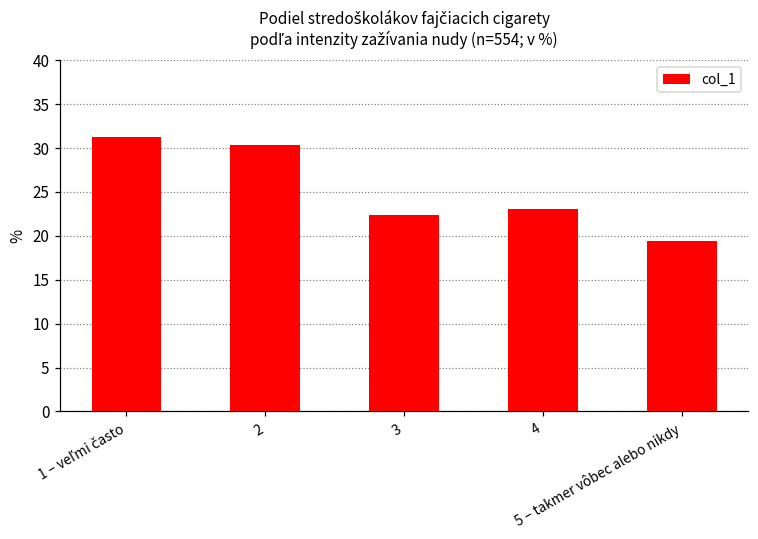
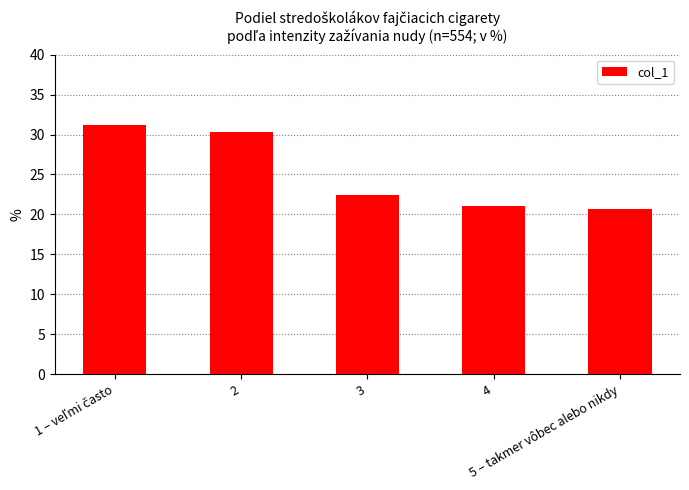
  {
    "1 – veľmi často": 31,
    "2": 30,
    "3": 22,
-   "4": 23,
-   "5 – takmer vôbec alebo nikdy": 19
+   "4": 21,
+   "5 – takmer vôbec alebo nikdy": 21
  }
